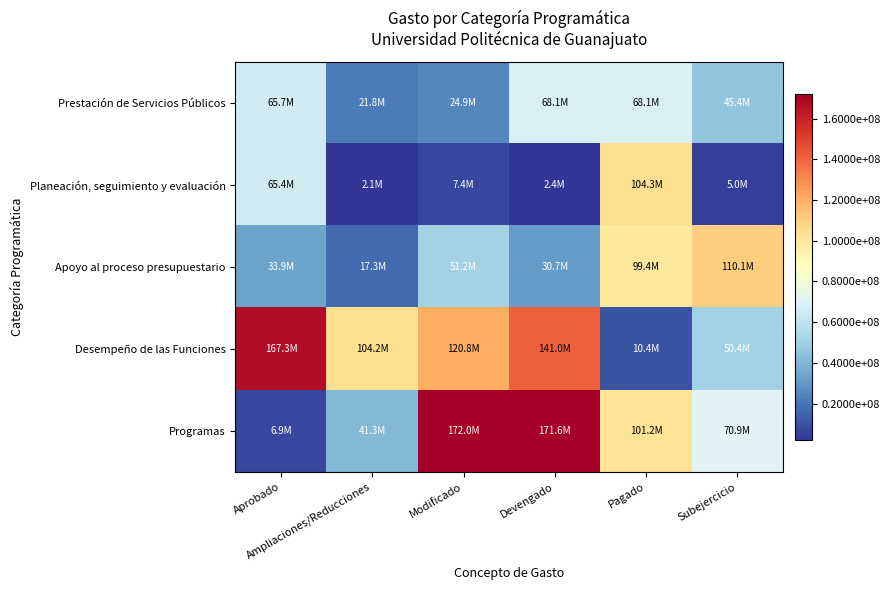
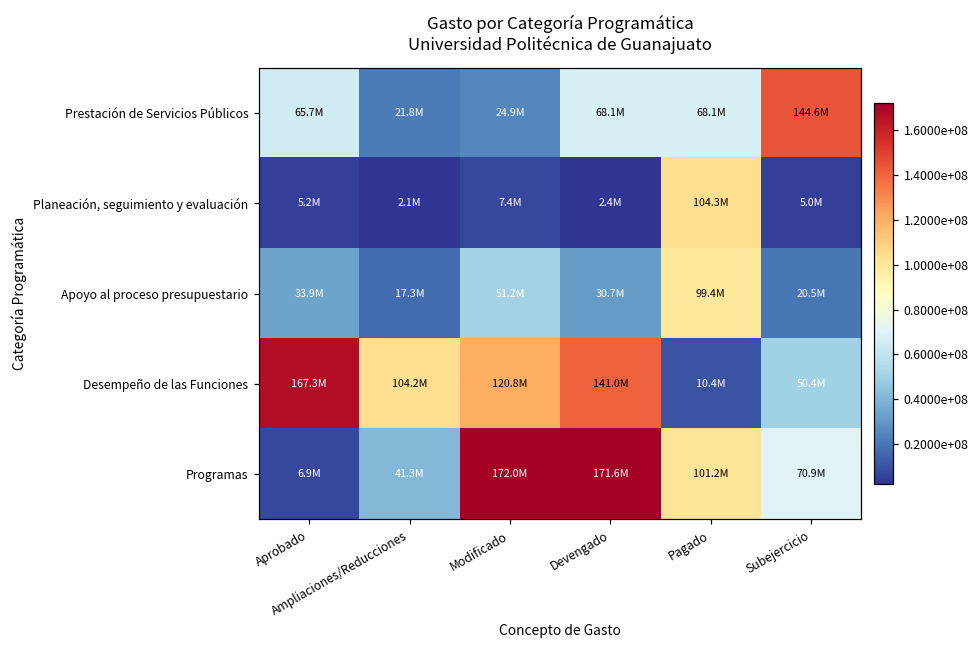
  {
    "Prestación de Servicios Públicos": {
      "Aprobado": "65.7M",
      "Ampliaciones/Reducciones": "21.8M",
      "Modificado": "24.9M",
      "Devengado": "68.1M",
      "Pagado": "68.1M",
-     "Subejercicio": "45.4M"
+     "Subejercicio": "144.6M"
    },
    "Planeación, seguimiento y evaluación": {
-     "Aprobado": "65.4M",
+     "Aprobado": "5.2M",
      "Ampliaciones/Reducciones": "2.1M",
      "Modificado": "7.4M",
      "Devengado": "2.4M",
      "Pagado": "104.3M",
      "Subejercicio": "5.0M"
    },
    "Apoyo al proceso presupuestario": {
      "Aprobado": "33.9M",
      "Ampliaciones/Reducciones": "17.3M",
      "Modificado": "51.2M",
      "Devengado": "30.7M",
      "Pagado": "99.4M",
-     "Subejercicio": "110.1M"
+     "Subejercicio": "20.5M"
    },
    "Desempeño de las Funciones": {
      "Aprobado": "167.3M",
      "Ampliaciones/Reducciones": "104.2M",
      "Modificado": "120.8M",
      "Devengado": "141.0M",
      "Pagado": "10.4M",
      "Subejercicio": "50.4M"
    },
    "Programas": {
      "Aprobado": "6.9M",
      "Ampliaciones/Reducciones": "41.3M",
      "Modificado": "172.0M",
      "Devengado": "171.6M",
      "Pagado": "101.2M",
      "Subejercicio": "70.9M"
    }
  }
